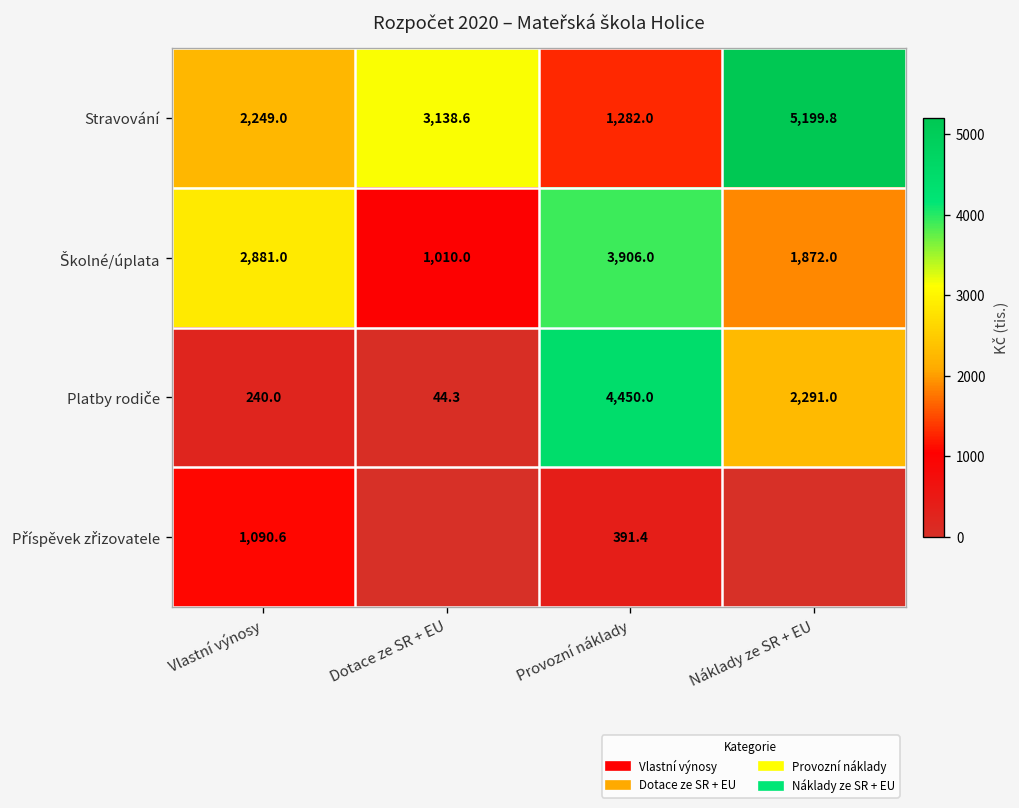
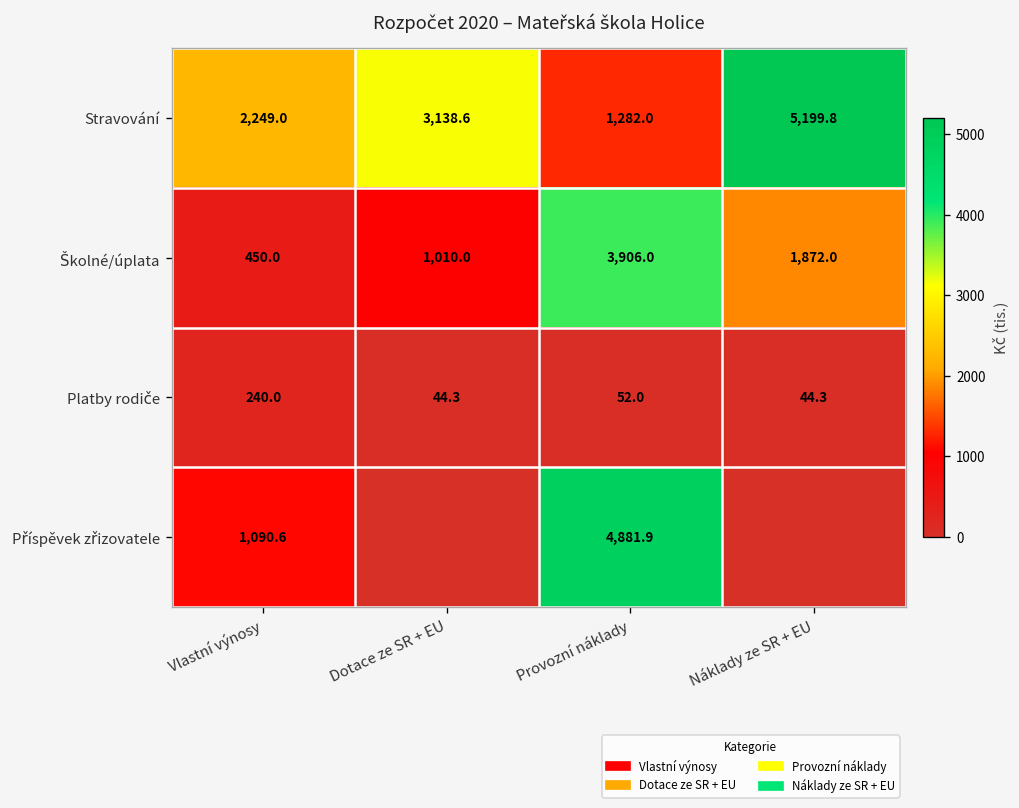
  {
    "Stravování": {
      "Vlastní výnosy": "2,249.0",
      "Dotace ze SR + EU": "3,138.6",
      "Provozní náklady": "1,282.0",
      "Náklady ze SR + EU": "5,199.8"
    },
    "Školné/úplata": {
-     "Vlastní výnosy": "2,881.0",
+     "Vlastní výnosy": "450.0",
      "Dotace ze SR + EU": "1,010.0",
      "Provozní náklady": "3,906.0",
      "Náklady ze SR + EU": "1,872.0"
    },
    "Platby rodiče": {
      "Vlastní výnosy": "240.0",
      "Dotace ze SR + EU": "44.3",
-     "Provozní náklady": "4,450.0",
-     "Náklady ze SR + EU": "2,291.0"
+     "Provozní náklady": "52.0",
+     "Náklady ze SR + EU": "44.3"
    },
    "Příspěvek zřizovatele": {
      "Vlastní výnosy": "1,090.6",
-     "Provozní náklady": "391.4"
+     "Provozní náklady": "4,881.9"
    }
  }
